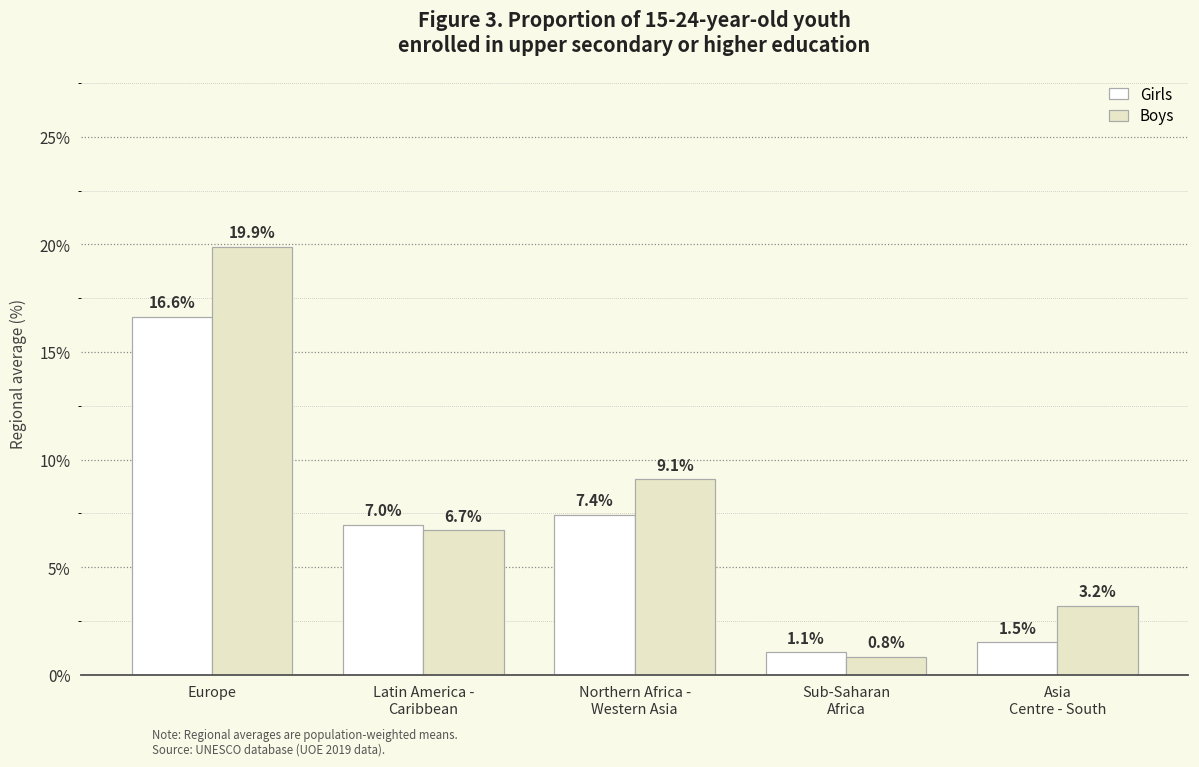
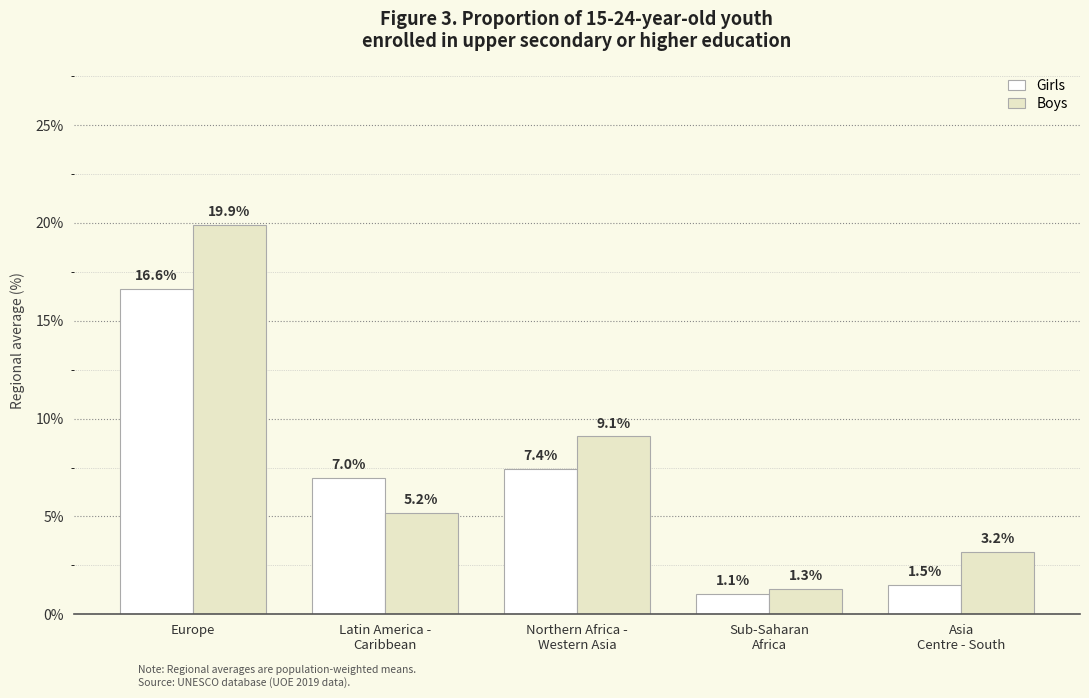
  {
    "Girls": {
      "Europe": "16.6%",
      "Latin America - Caribbean": "7.0%",
      "Northern Africa - Western Asia": "7.4%",
      "Sub-Saharan Africa": "1.1%",
      "Asia Centre - South": "1.5%"
    },
    "Boys": {
      "Europe": "19.9%",
-     "Latin America - Caribbean": "6.7%",
+     "Latin America - Caribbean": "5.2%",
      "Northern Africa - Western Asia": "9.1%",
-     "Sub-Saharan Africa": "0.8%",
+     "Sub-Saharan Africa": "1.3%",
      "Asia Centre - South": "3.2%"
    }
  }
